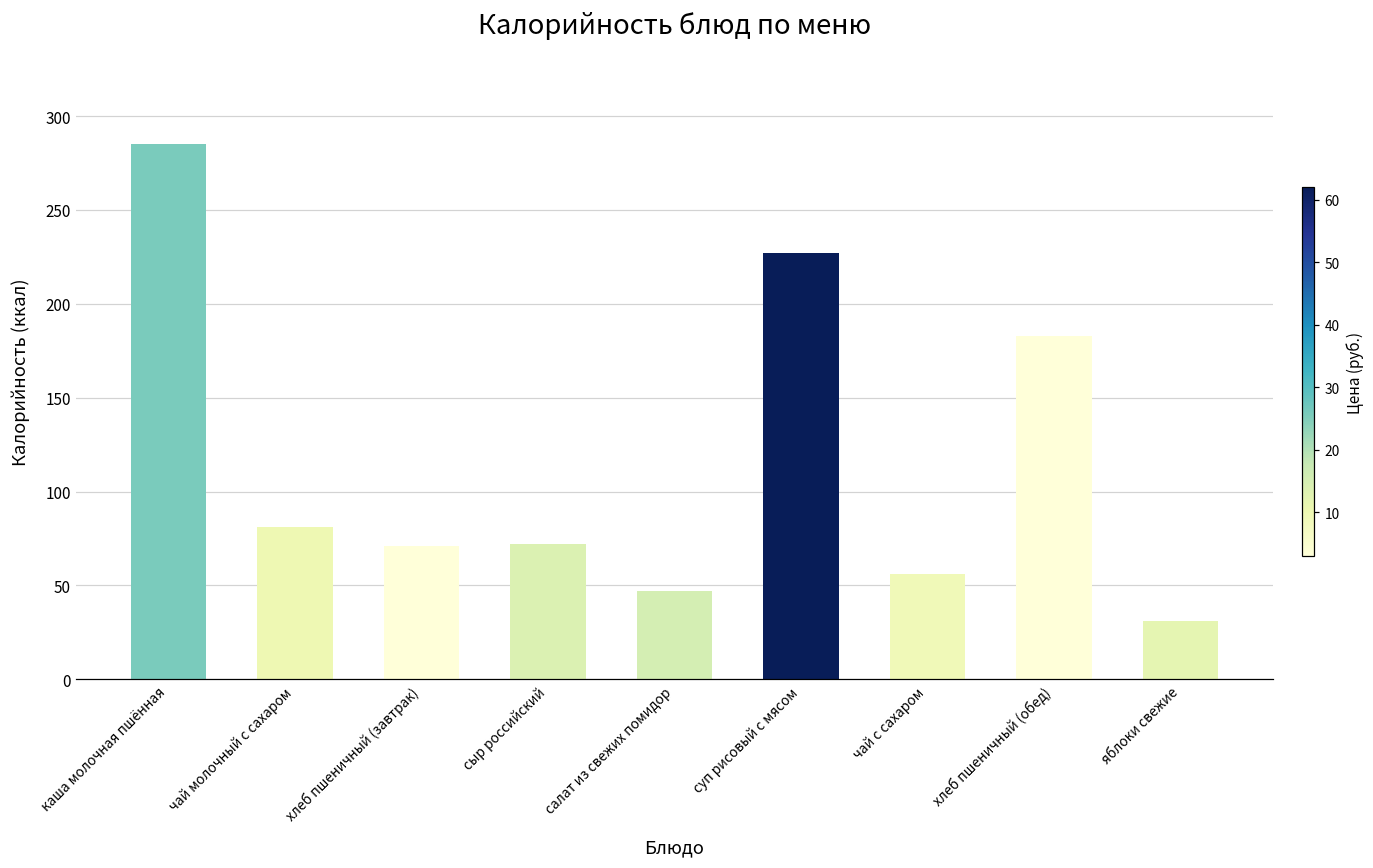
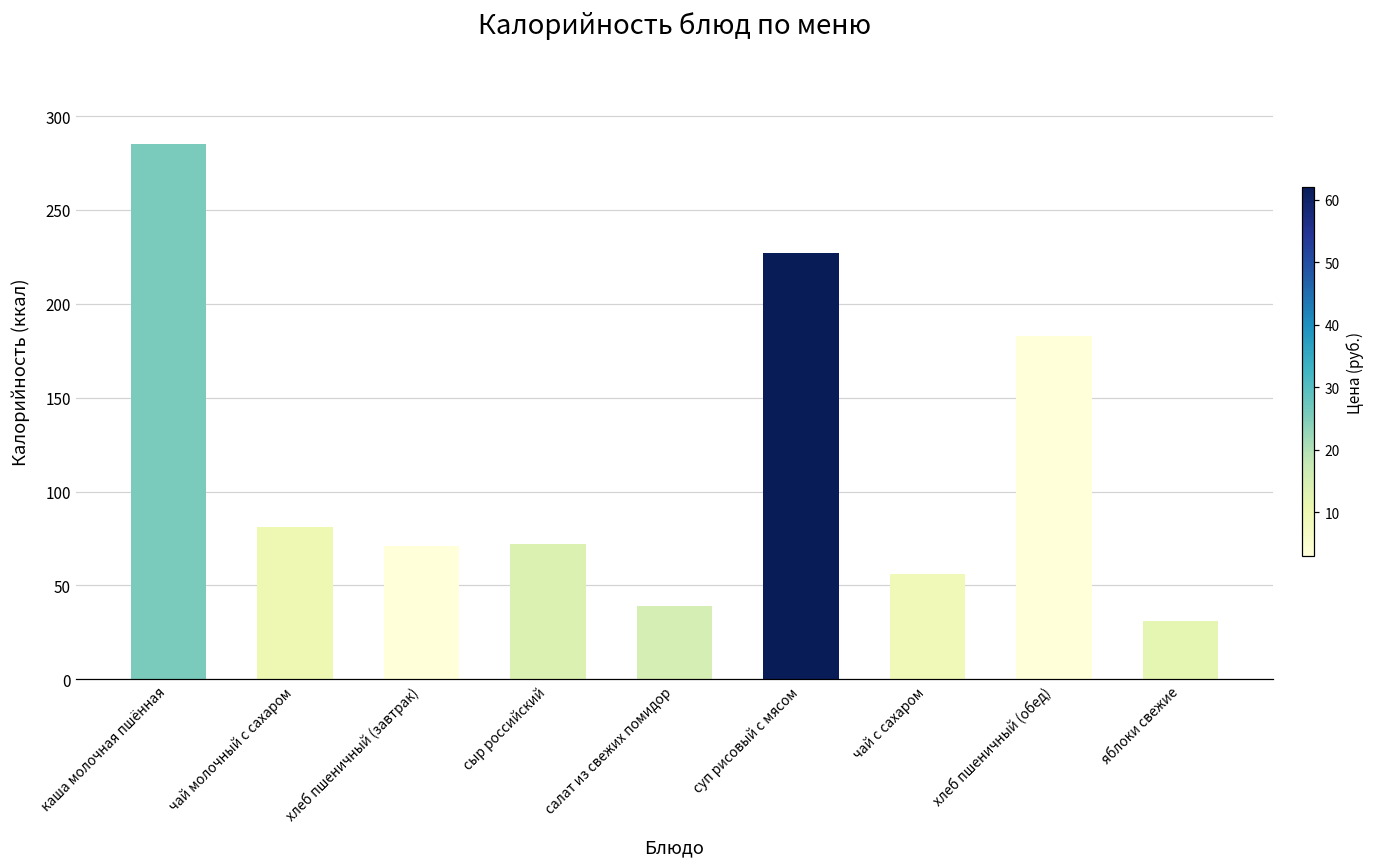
  {
    "каша молочная пшённая": 285,
    "чай молочный с сахаром": 81,
    "хлеб пшеничный (завтрак)": 71,
    "сыр российский": 72,
-   "салат из свежих помидор": 47,
+   "салат из свежих помидор": 39,
    "суп рисовый с мясом": 227,
    "чай с сахаром": 56,
    "хлеб пшеничный (обед)": 183,
    "яблоки свежие": 31
  }
